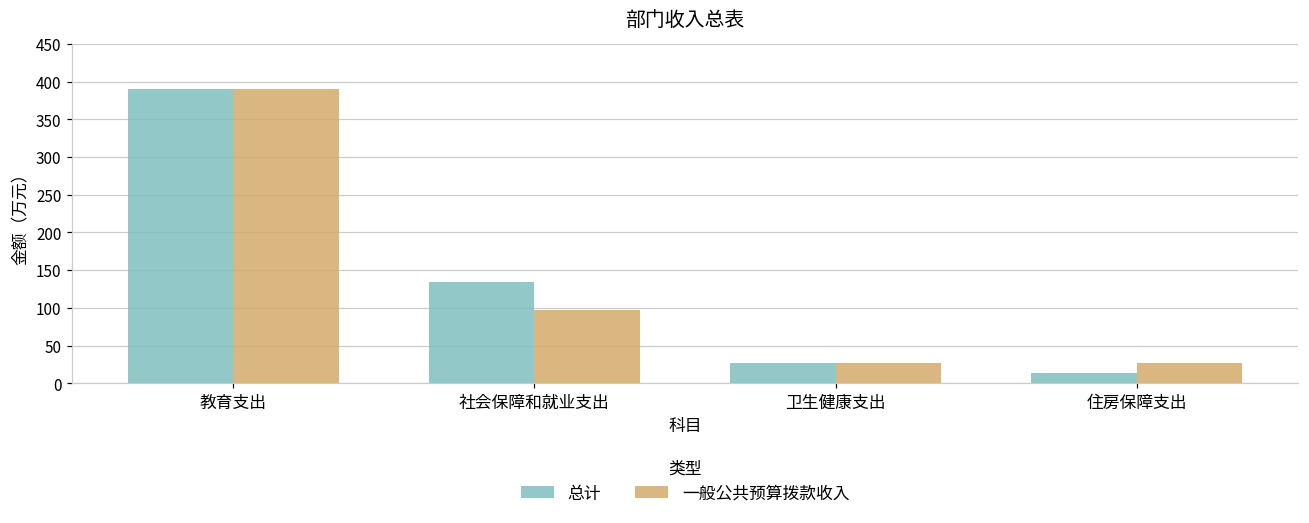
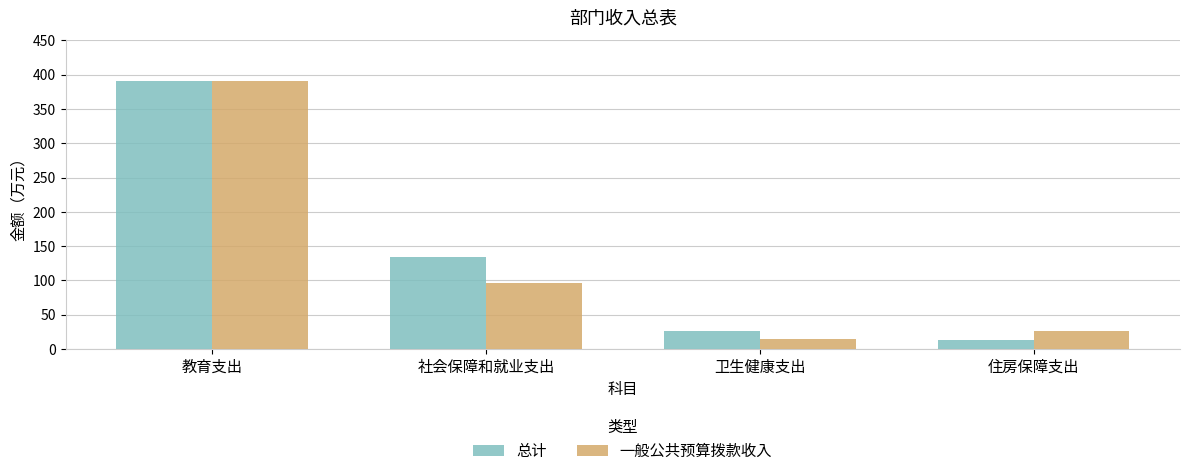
  {
    "总计": {
      "教育支出": 390,
      "社会保障和就业支出": 130,
      "卫生健康支出": 30,
      "住房保障支出": 10
    },
    "一般公共预算拨款收入": {
      "教育支出": 390,
      "社会保障和就业支出": 100,
-     "卫生健康支出": 30,
+     "卫生健康支出": 10,
      "住房保障支出": 30
    }
  }
